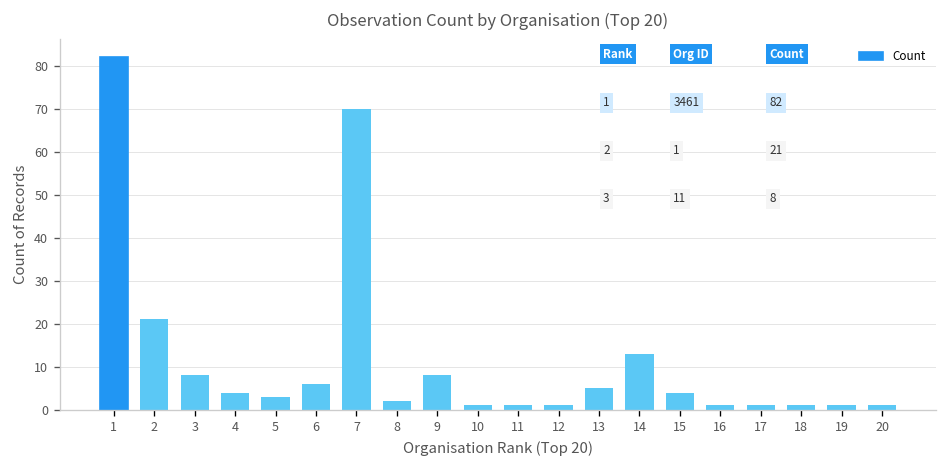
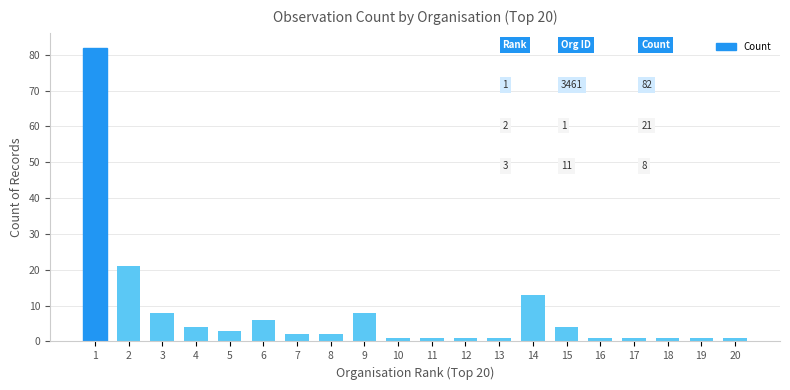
  {
    "1": 82,
    "2": 21,
    "3": 8,
    "4": 4,
    "5": 3,
    "6": 6,
-   "7": 70,
+   "7": 2,
    "8": 2,
    "9": 8,
    "10": 1,
    "11": 1,
    "12": 1,
-   "13": 5,
+   "13": 1,
    "14": 13,
    "15": 4,
    "16": 1,
    "17": 1,
    "18": 1,
    "19": 1,
    "20": 1
  }
